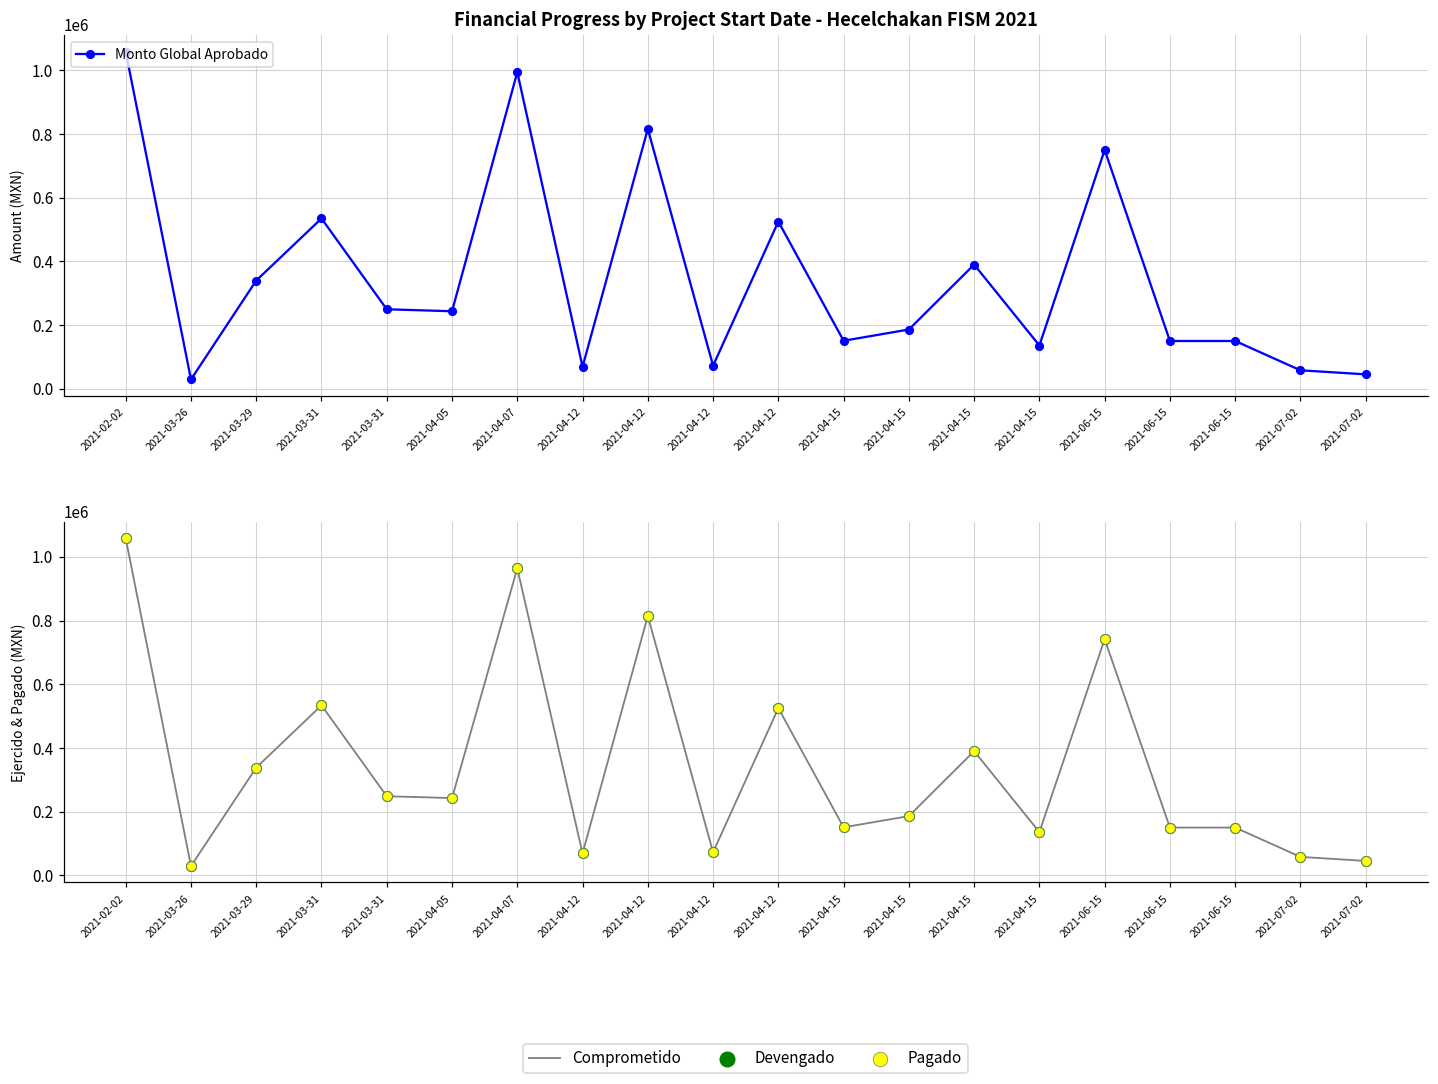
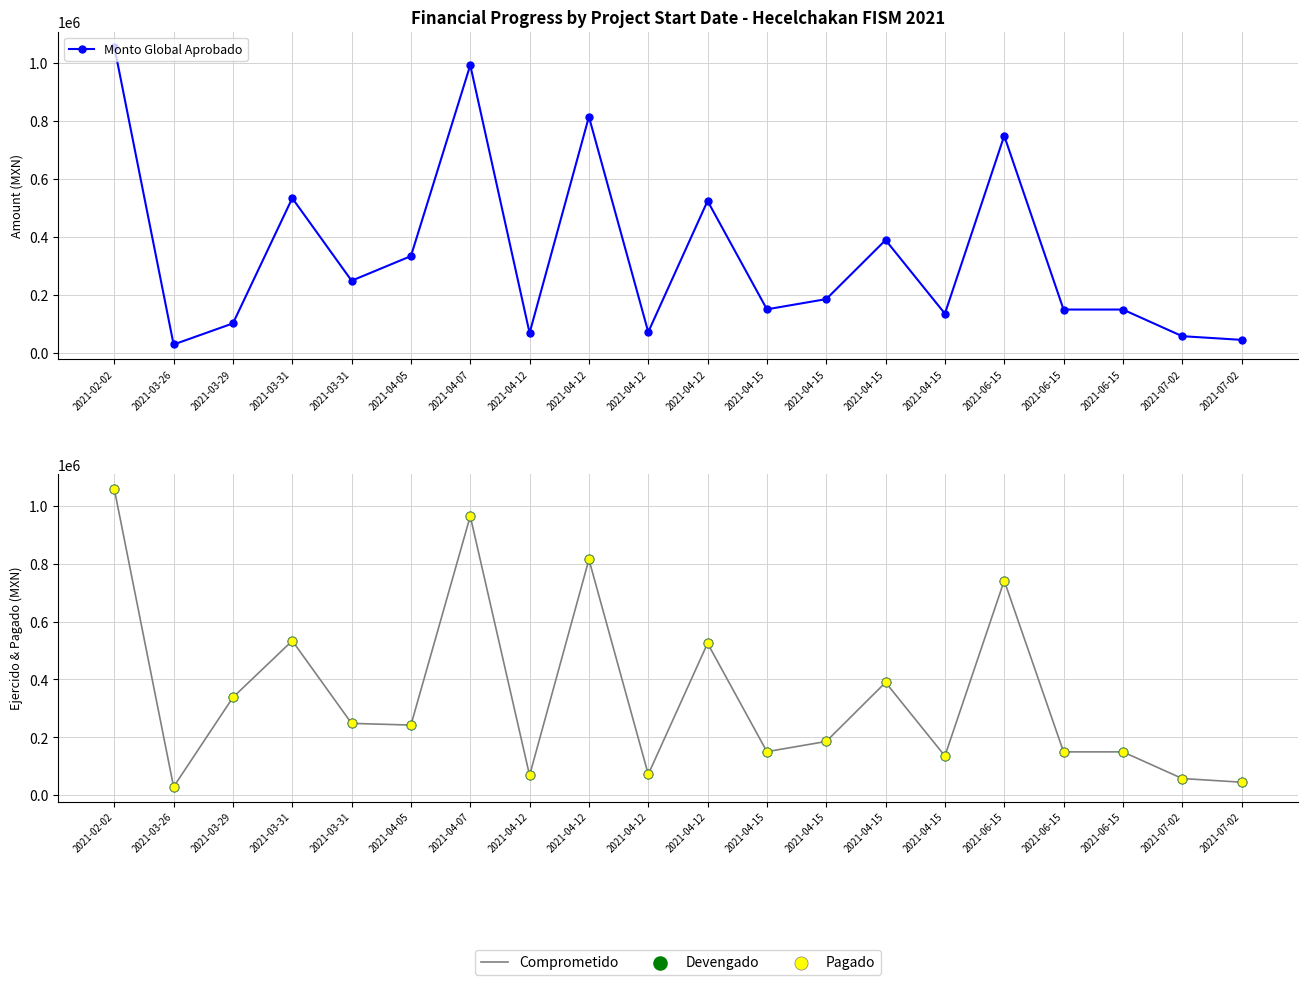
  {
    "Financial Progress by Project Start Date - Hecelchakan FISM 2021": {
      "2021-03-26": 30000,
-     "2021-03-29": 340000,
-     "2021-04-05": 240000,
+     "2021-03-29": 100000,
+     "2021-04-05": 330000,
      "2021-04-07": 990000
    }
  }
